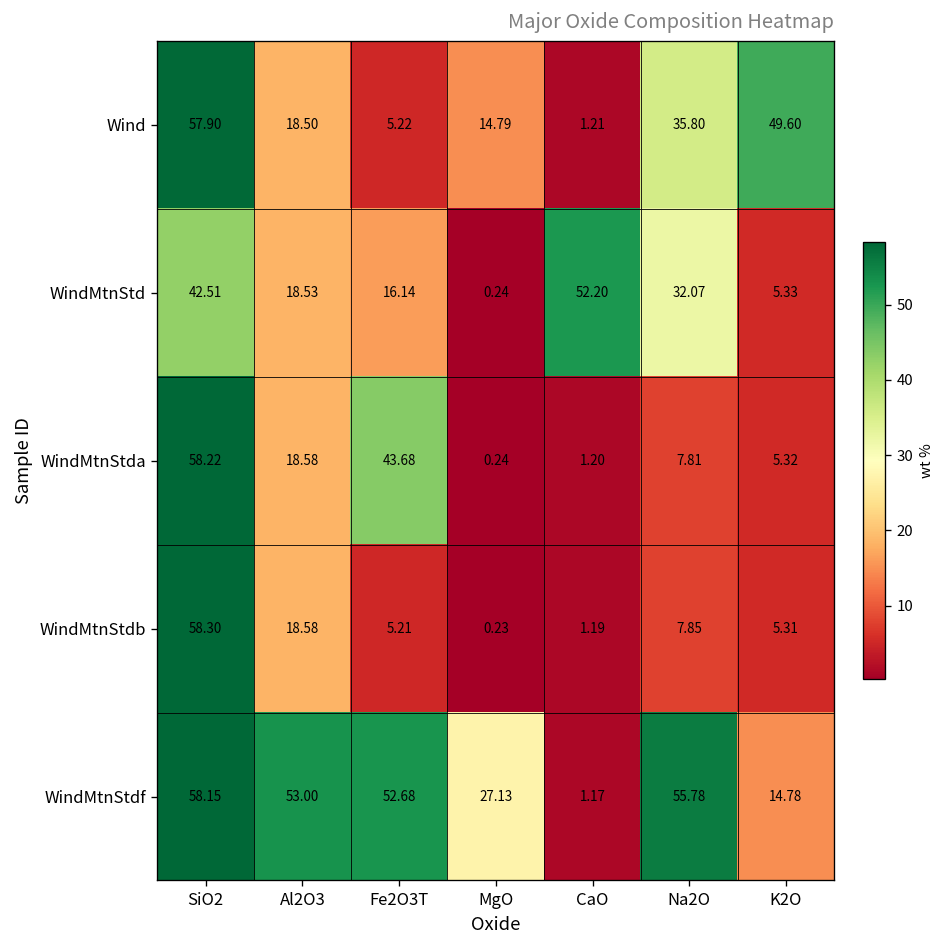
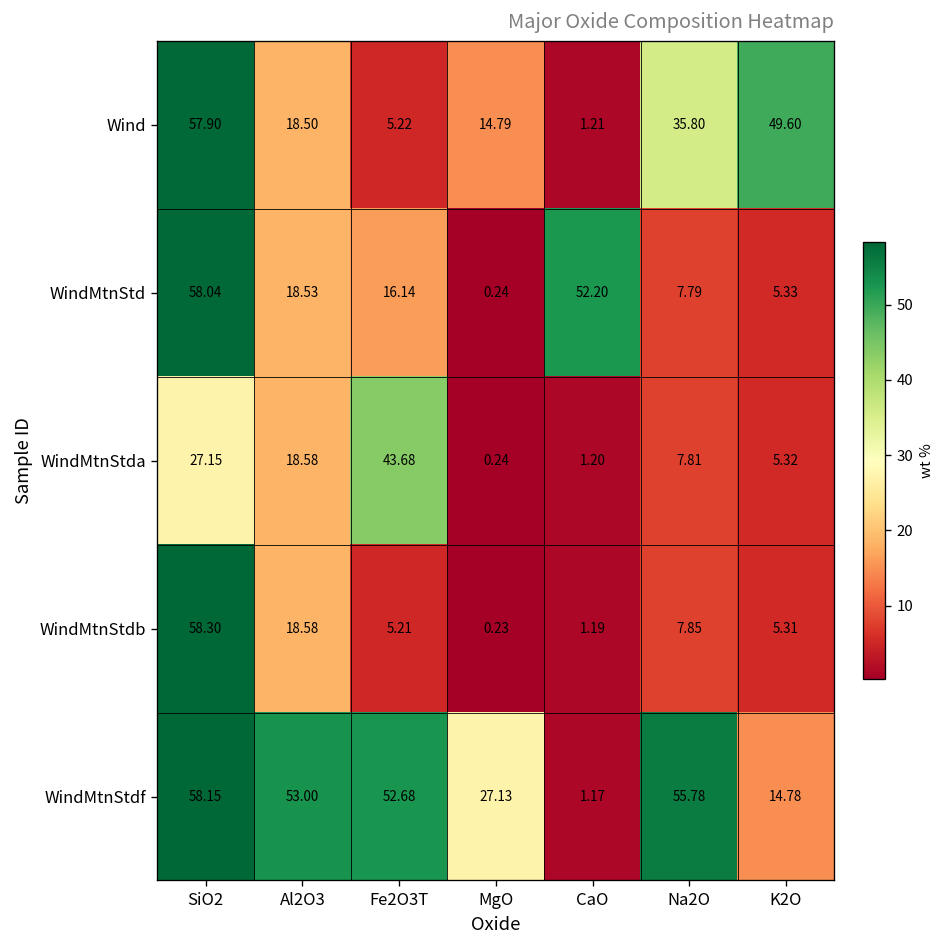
  {
    "Wind": {
      "SiO2": 57.90,
      "Al2O3": 18.50,
      "Fe2O3T": 5.22,
      "MgO": 14.79,
      "CaO": 1.21,
      "Na2O": 35.80,
      "K2O": 49.60
    },
    "WindMtnStd": {
-     "SiO2": 42.51,
+     "SiO2": 58.04,
      "Al2O3": 18.53,
      "Fe2O3T": 16.14,
      "MgO": 0.24,
      "CaO": 52.20,
-     "Na2O": 32.07,
+     "Na2O": 7.79,
      "K2O": 5.33
    },
    "WindMtnStda": {
-     "SiO2": 58.22,
+     "SiO2": 27.15,
      "Al2O3": 18.58,
      "Fe2O3T": 43.68,
      "MgO": 0.24,
      "CaO": 1.20,
      "Na2O": 7.81,
      "K2O": 5.32
    },
    "WindMtnStdb": {
      "SiO2": 58.30,
      "Al2O3": 18.58,
      "Fe2O3T": 5.21,
      "MgO": 0.23,
      "CaO": 1.19,
      "Na2O": 7.85,
      "K2O": 5.31
    },
    "WindMtnStdf": {
      "SiO2": 58.15,
      "Al2O3": 53.00,
      "Fe2O3T": 52.68,
      "MgO": 27.13,
      "CaO": 1.17,
      "Na2O": 55.78,
      "K2O": 14.78
    }
  }
